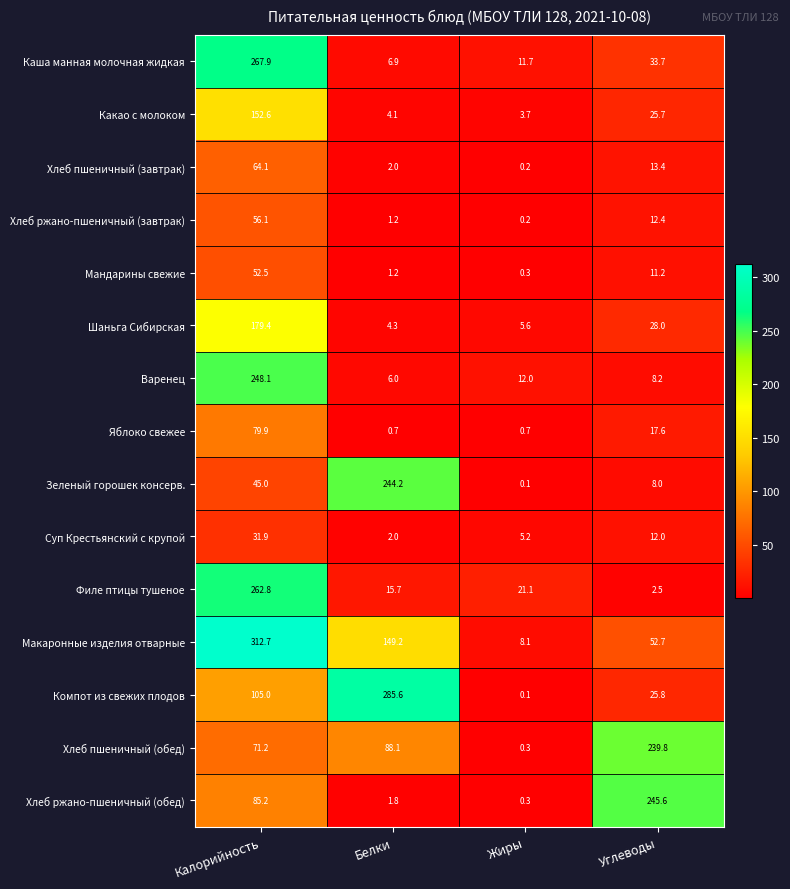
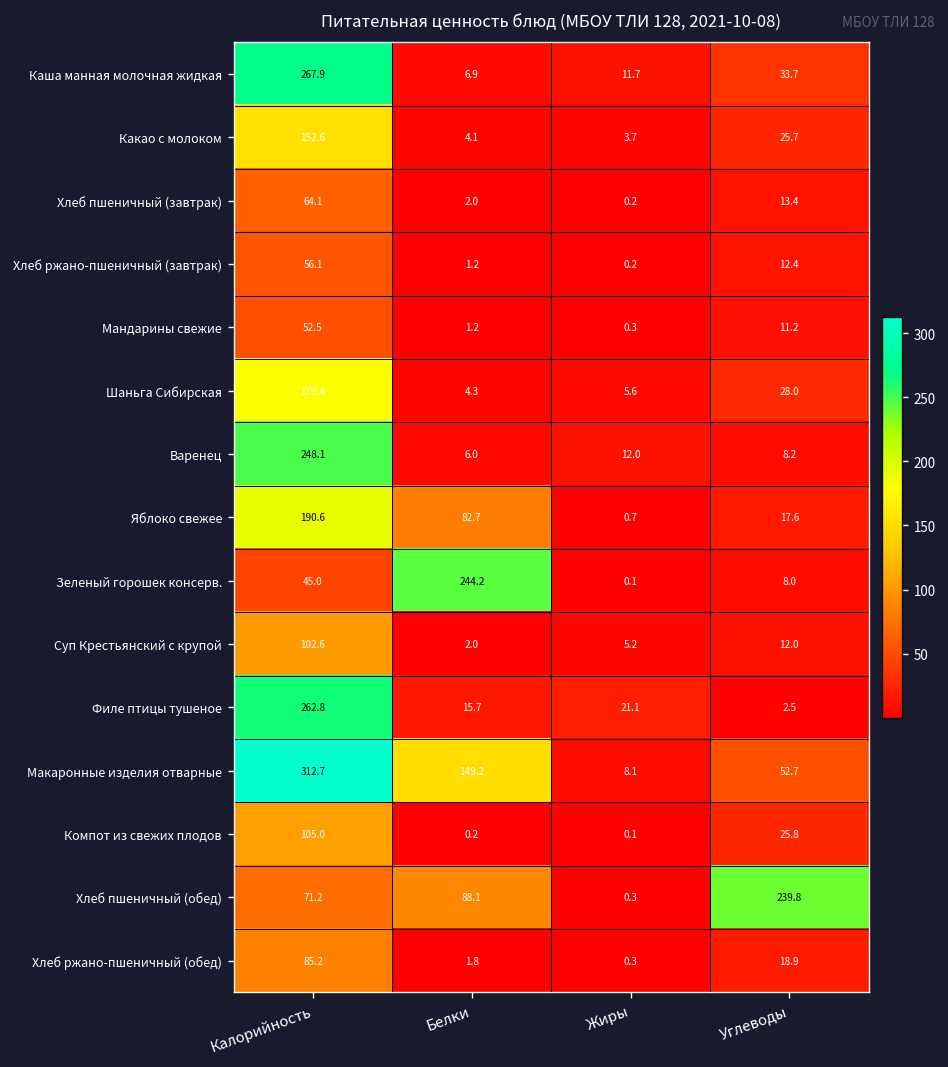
  {
    "Каша манная молочная жидкая": {
      "Калорийность": 267.9,
      "Белки": 6.9,
      "Жиры": 11.7,
      "Углеводы": 33.7
    },
    "Какао с молоком": {
      "Калорийность": 152.6,
      "Белки": 4.1,
      "Жиры": 3.7,
      "Углеводы": 25.7
    },
    "Хлеб пшеничный (завтрак)": {
      "Калорийность": 64.1,
      "Белки": 2.0,
      "Жиры": 0.2,
      "Углеводы": 13.4
    },
    "Хлеб ржано-пшеничный (завтрак)": {
      "Калорийность": 56.1,
      "Белки": 1.2,
      "Жиры": 0.2,
      "Углеводы": 12.4
    },
    "Мандарины свежие": {
      "Калорийность": 52.5,
      "Белки": 1.2,
      "Жиры": 0.3,
      "Углеводы": 11.2
    },
    "Шаньга Сибирская": {
      "Калорийность": 179.4,
      "Белки": 4.3,
      "Жиры": 5.6,
      "Углеводы": 28.0
    },
    "Варенец": {
      "Калорийность": 248.1,
      "Белки": 6.0,
      "Жиры": 12.0,
      "Углеводы": 8.2
    },
    "Яблоко свежее": {
-     "Калорийность": 79.9,
-     "Белки": 0.7,
+     "Калорийность": 190.6,
+     "Белки": 82.7,
      "Жиры": 0.7,
      "Углеводы": 17.6
    },
    "Зеленый горошек консерв.": {
      "Калорийность": 45.0,
      "Белки": 244.2,
      "Жиры": 0.1,
      "Углеводы": 8.0
    },
    "Суп Крестьянский с крупой": {
-     "Калорийность": 31.9,
+     "Калорийность": 102.6,
      "Белки": 2.0,
      "Жиры": 5.2,
      "Углеводы": 12.0
    },
    "Филе птицы тушеное": {
      "Калорийность": 262.8,
      "Белки": 15.7,
      "Жиры": 21.1,
      "Углеводы": 2.5
    },
    "Макаронные изделия отварные": {
      "Калорийность": 312.7,
      "Белки": 149.2,
      "Жиры": 8.1,
      "Углеводы": 52.7
    },
    "Компот из свежих плодов": {
      "Калорийность": 105.0,
-     "Белки": 285.6,
+     "Белки": 0.2,
      "Жиры": 0.1,
      "Углеводы": 25.8
    },
    "Хлеб пшеничный (обед)": {
      "Калорийность": 71.2,
      "Белки": 88.1,
      "Жиры": 0.3,
      "Углеводы": 239.8
    },
    "Хлеб ржано-пшеничный (обед)": {
      "Калорийность": 85.2,
      "Белки": 1.8,
      "Жиры": 0.3,
-     "Углеводы": 245.6
+     "Углеводы": 18.9
    }
  }
